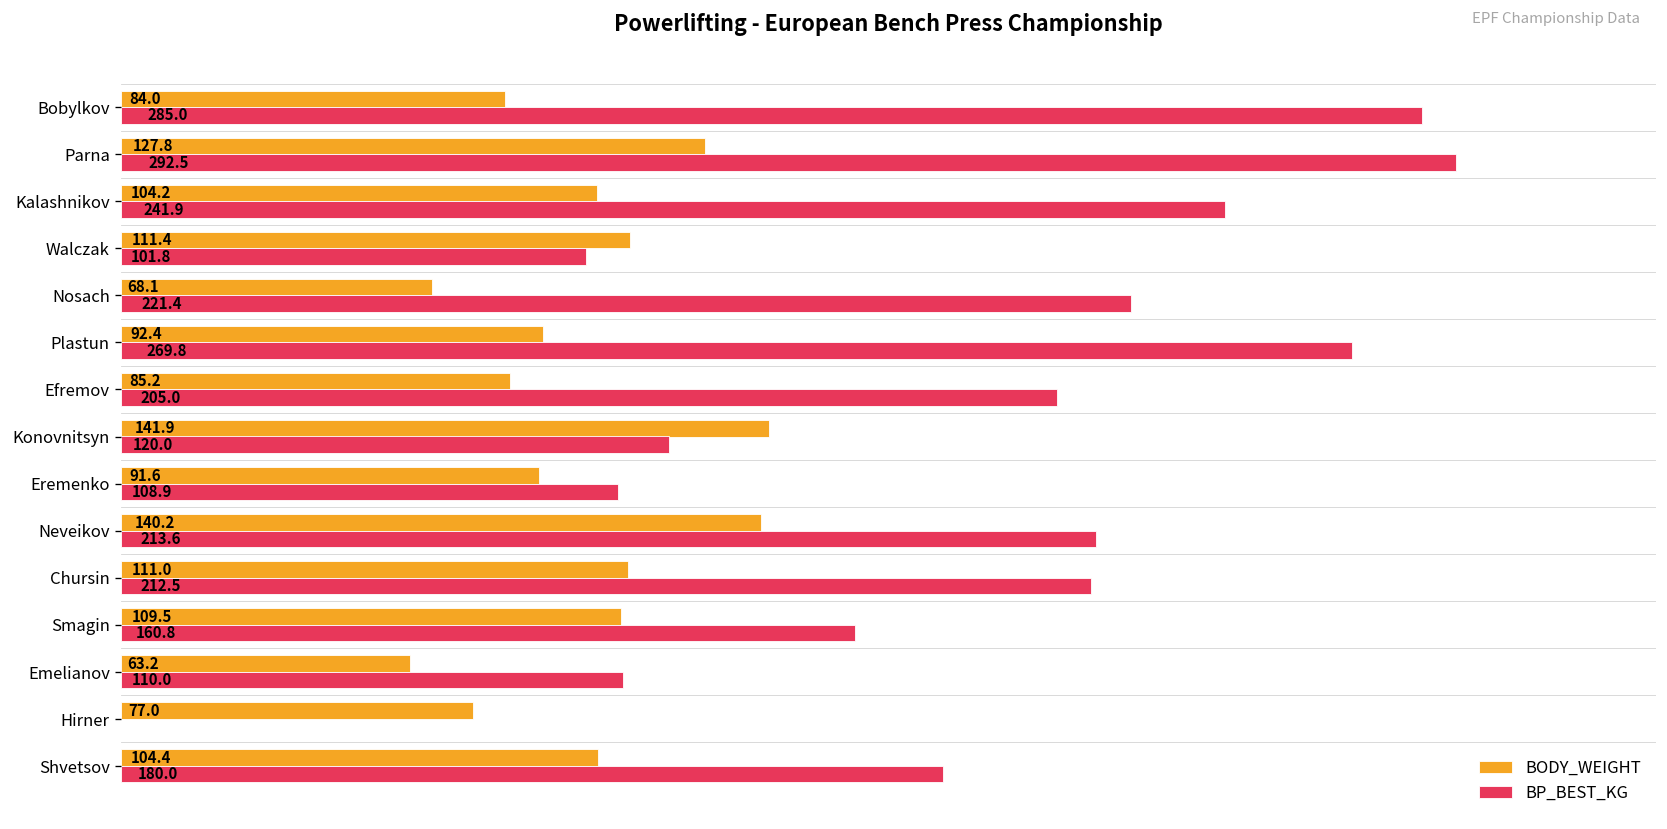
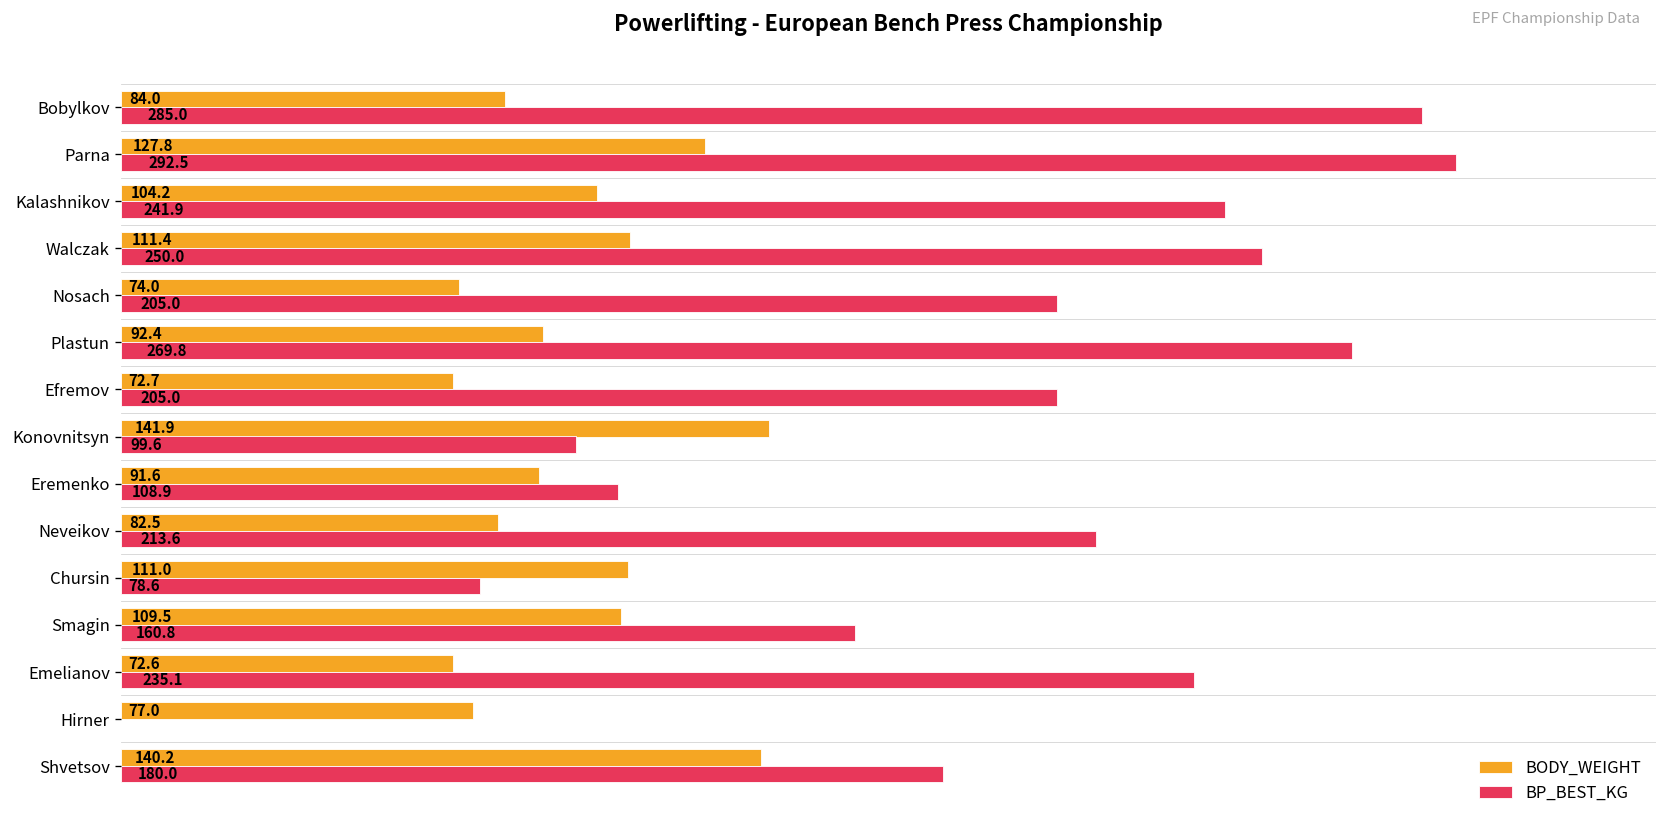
  {
    "BODY_WEIGHT": {
      "Bobylkov": 84.0,
      "Parna": 127.8,
      "Kalashnikov": 104.2,
      "Walczak": 111.4,
-     "Nosach": 68.1,
+     "Nosach": 74.0,
      "Plastun": 92.4,
-     "Efremov": 85.2,
+     "Efremov": 72.7,
      "Konovnitsyn": 141.9,
      "Eremenko": 91.6,
-     "Neveikov": 140.2,
+     "Neveikov": 82.5,
      "Chursin": 111.0,
      "Smagin": 109.5,
-     "Emelianov": 63.2,
+     "Emelianov": 72.6,
      "Hirner": 77.0,
-     "Shvetsov": 104.4
+     "Shvetsov": 140.2
    },
    "BP_BEST_KG": {
      "Bobylkov": 285.0,
      "Parna": 292.5,
      "Kalashnikov": 241.9,
-     "Walczak": 101.8,
-     "Nosach": 221.4,
+     "Walczak": 250.0,
+     "Nosach": 205.0,
      "Plastun": 269.8,
      "Efremov": 205.0,
-     "Konovnitsyn": 120.0,
+     "Konovnitsyn": 99.6,
      "Eremenko": 108.9,
      "Neveikov": 213.6,
-     "Chursin": 212.5,
+     "Chursin": 78.6,
      "Smagin": 160.8,
-     "Emelianov": 110.0,
+     "Emelianov": 235.1,
      "Shvetsov": 180.0
    }
  }
